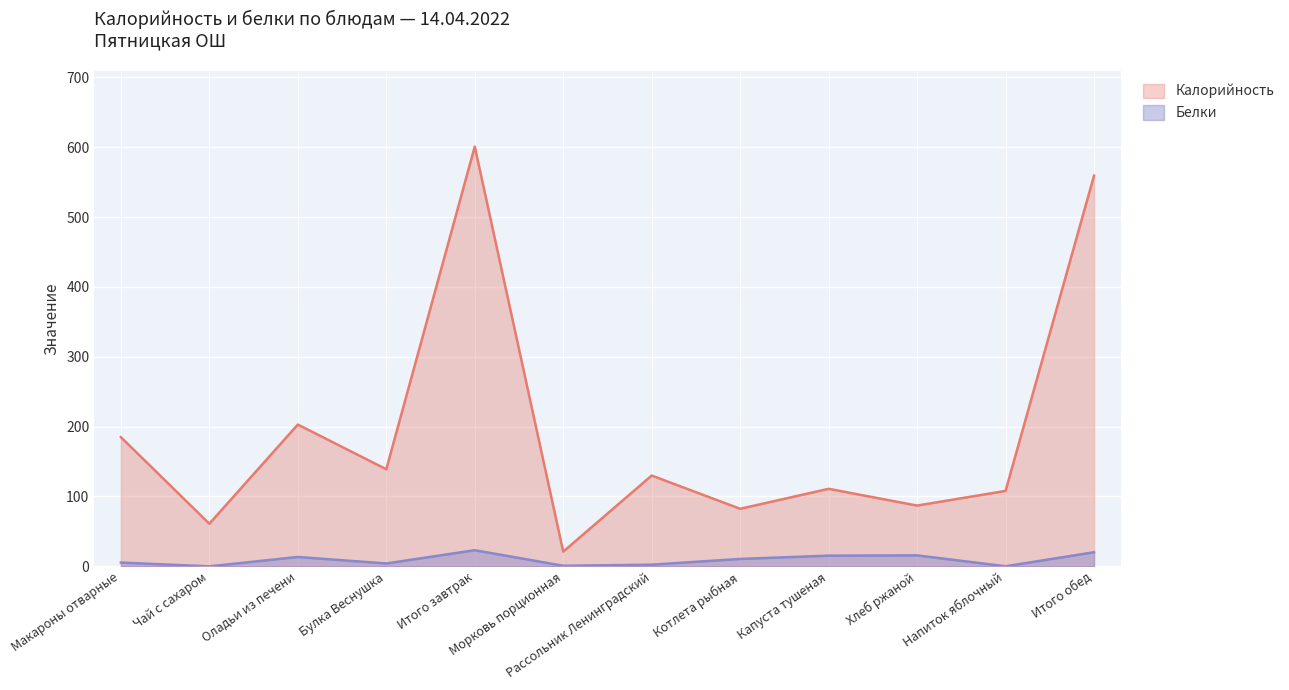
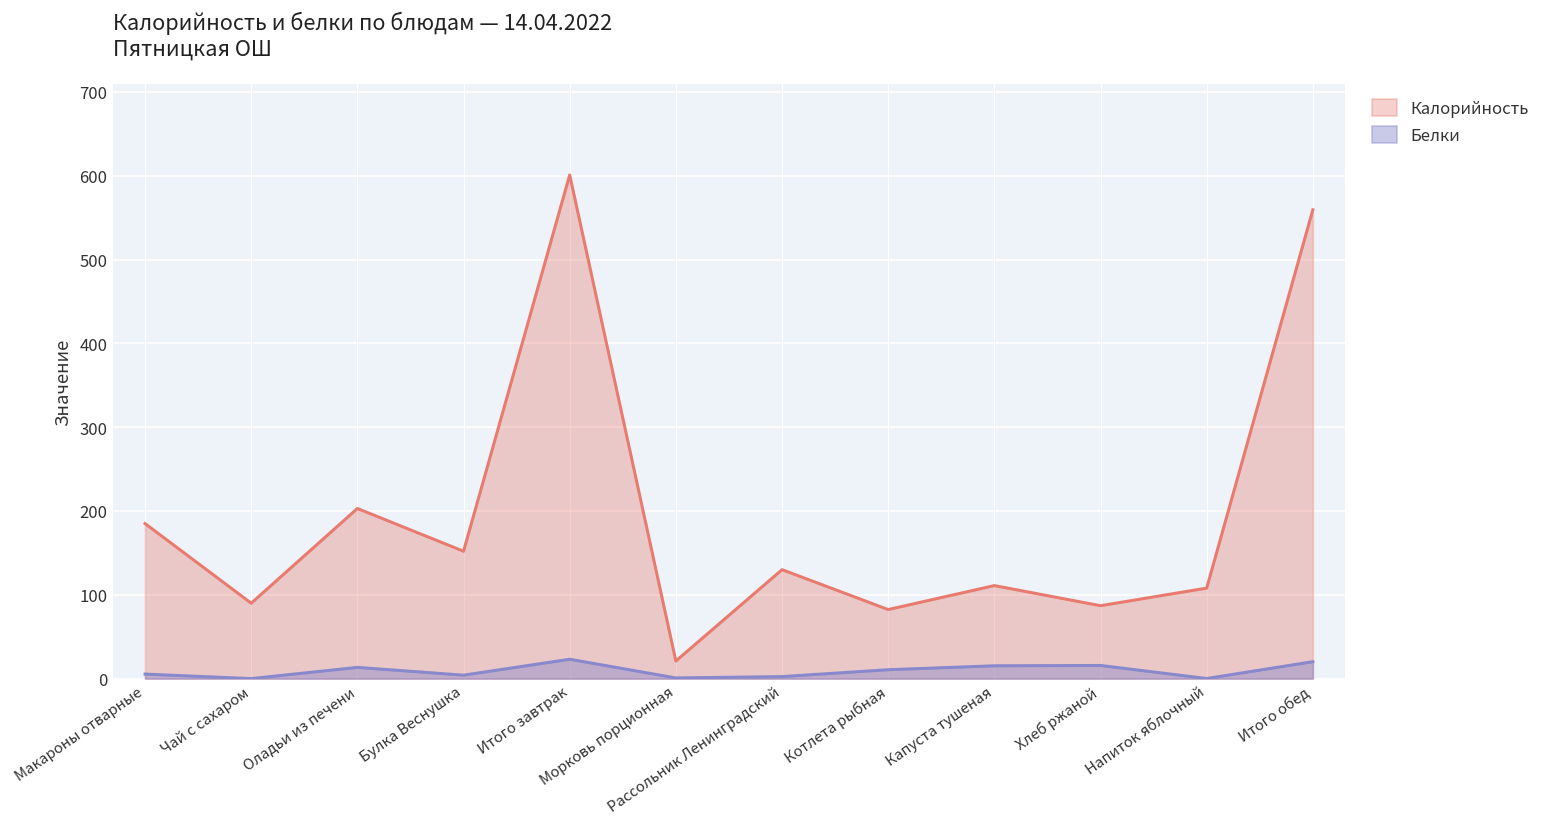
  {
    "Калорийность": {
      "Макароны отварные": 190,
-     "Чай с сахаром": 60,
+     "Чай с сахаром": 90,
      "Оладьи из печени": 200,
-     "Булка Веснушка": 140,
+     "Булка Веснушка": 150,
      "Итого завтрак": 600,
      "Морковь порционная": 20,
      "Рассольник Ленинградский": 130,
      "Котлета рыбная": 80,
      "Капуста тушеная": 110,
      "Хлеб ржаной": 90,
      "Напиток яблочный": 110,
      "Итого обед": 560
    },
    "Белки": {
      "Макароны отварные": 10,
      "Чай с сахаром": 0,
      "Оладьи из печени": 10,
      "Булка Веснушка": 0,
      "Итого завтрак": 20,
      "Морковь порционная": 0,
      "Рассольник Ленинградский": 0,
      "Котлета рыбная": 10,
      "Капуста тушеная": 20,
      "Хлеб ржаной": 20,
      "Напиток яблочный": 0,
      "Итого обед": 20
    }
  }
